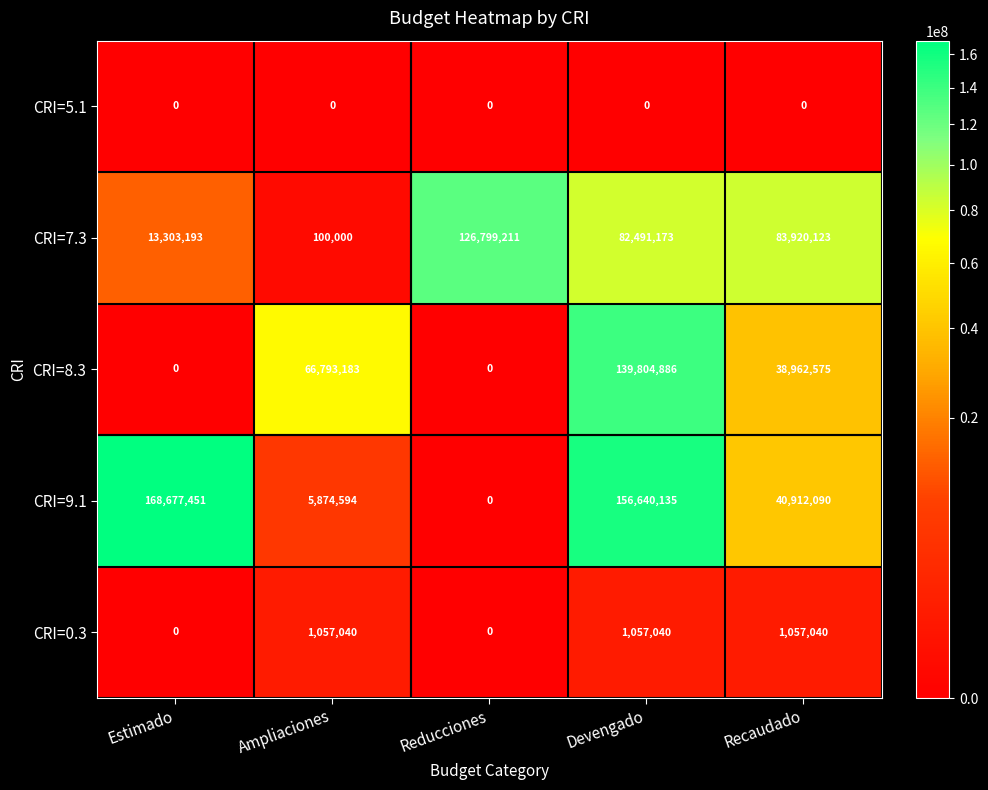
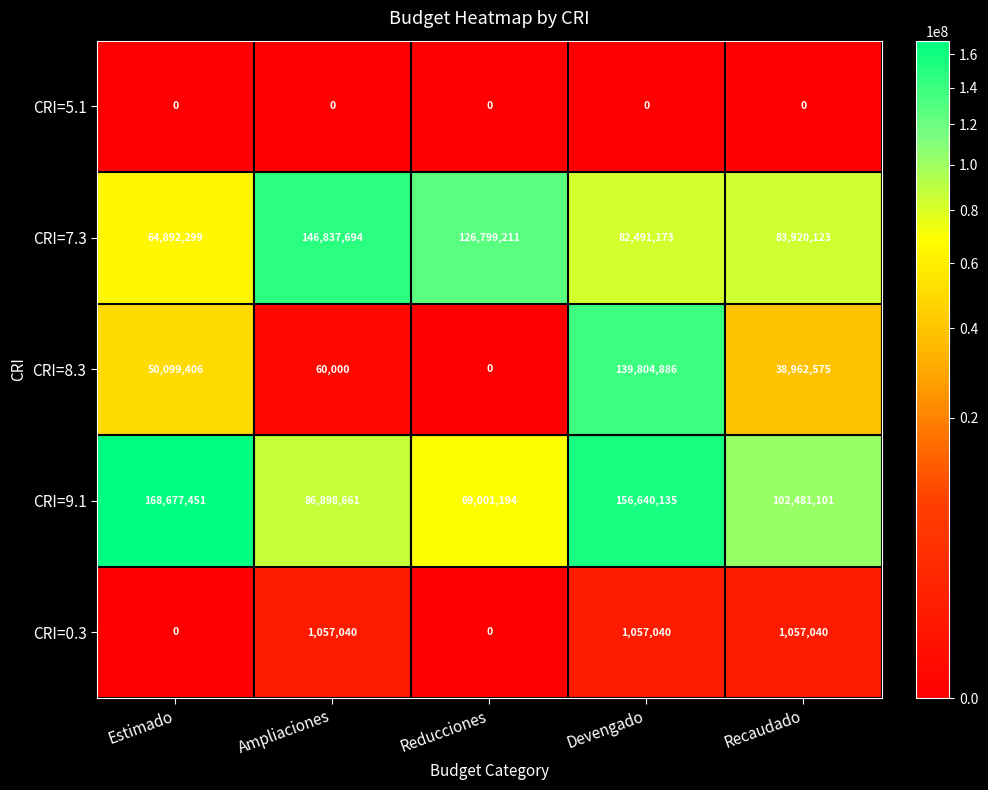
  {
    "CRI=5.1": {
      "Estimado": "0",
      "Ampliaciones": "0",
      "Reducciones": "0",
      "Devengado": "0",
      "Recaudado": "0"
    },
    "CRI=7.3": {
-     "Estimado": "13,303,193",
-     "Ampliaciones": "100,000",
+     "Estimado": "64,892,299",
+     "Ampliaciones": "146,837,694",
      "Reducciones": "126,799,211",
      "Devengado": "82,491,173",
      "Recaudado": "83,920,123"
    },
    "CRI=8.3": {
-     "Estimado": "0",
-     "Ampliaciones": "66,793,183",
+     "Estimado": "50,099,406",
+     "Ampliaciones": "60,000",
      "Reducciones": "0",
      "Devengado": "139,804,886",
      "Recaudado": "38,962,575"
    },
    "CRI=9.1": {
      "Estimado": "168,677,451",
-     "Ampliaciones": "5,874,594",
-     "Reducciones": "0",
+     "Ampliaciones": "86,898,661",
+     "Reducciones": "69,001,194",
      "Devengado": "156,640,135",
-     "Recaudado": "40,912,090"
+     "Recaudado": "102,481,101"
    },
    "CRI=0.3": {
      "Estimado": "0",
      "Ampliaciones": "1,057,040",
      "Reducciones": "0",
      "Devengado": "1,057,040",
      "Recaudado": "1,057,040"
    }
  }
